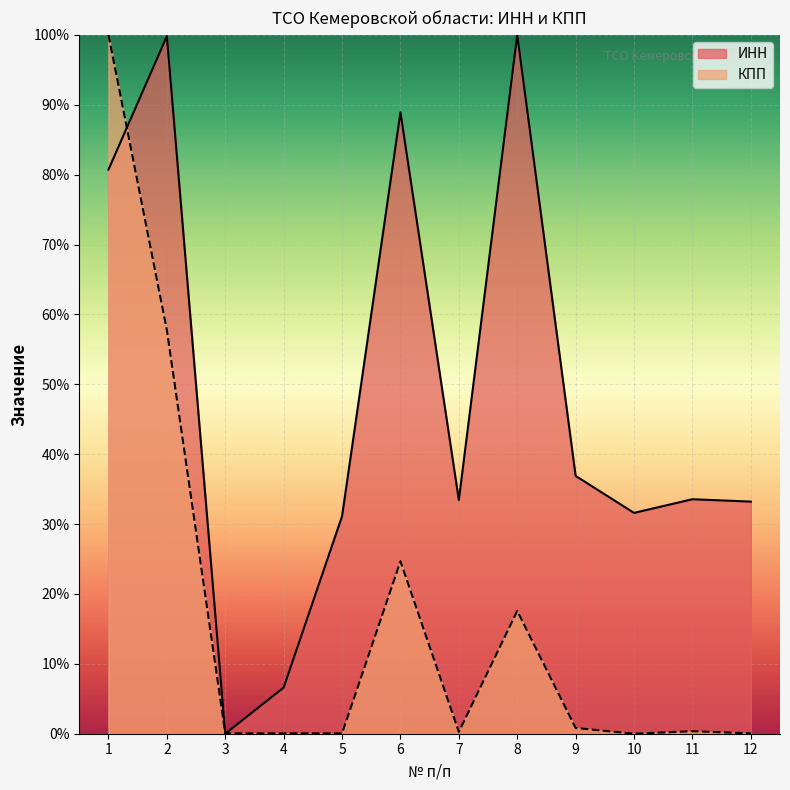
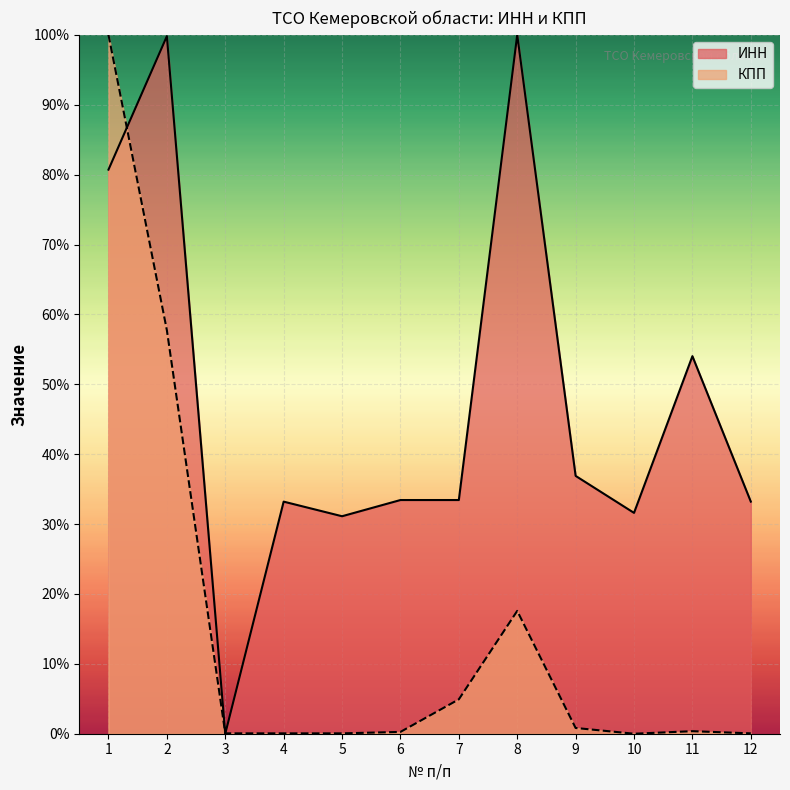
  {
    "ИНН": {
      "1": "81%",
      "2": "100%",
-     "4": "7%",
+     "4": "33%",
      "5": "31%",
-     "6": "89%",
+     "6": "33%",
      "7": "33%",
      "8": "100%",
      "9": "37%",
      "10": "32%",
-     "11": "34%",
+     "11": "54%",
      "12": "33%"
    },
    "КПП": {
      "1": "100%",
      "2": "58%",
      "4": "0%",
      "5": "0%",
-     "6": "25%",
-     "7": "0%",
+     "6": "0%",
+     "7": "5%",
      "8": "18%",
      "9": "1%",
      "10": "0%",
      "11": "0%",
      "12": "0%"
    }
  }
